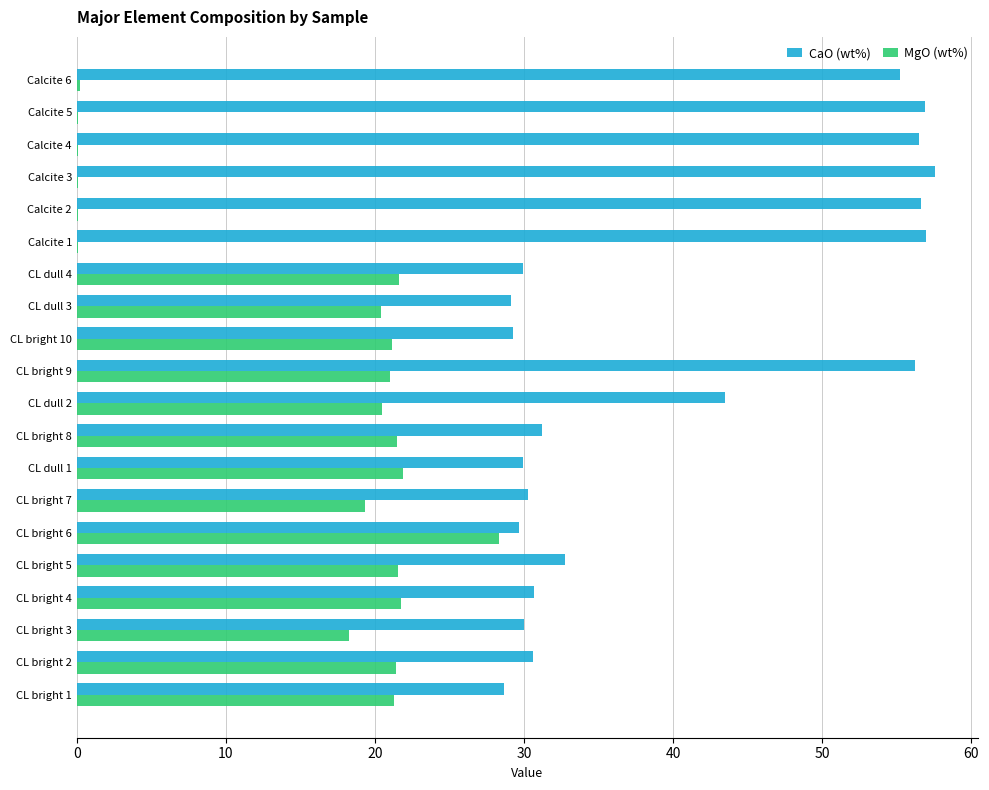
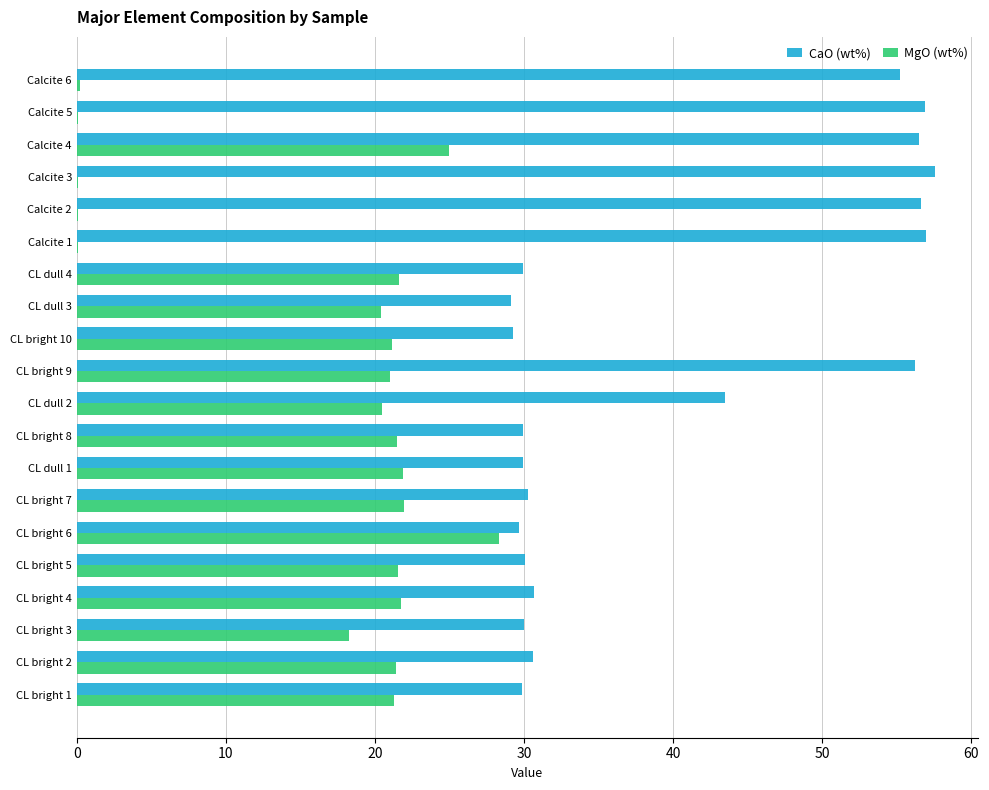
  {
    "CaO (wt%)": {
      "Calcite 6": 55.2,
      "Calcite 5": 56.9,
      "Calcite 4": 56.5,
      "Calcite 3": 57.6,
      "Calcite 2": 56.6,
      "Calcite 1": 57.0,
      "CL dull 4": 30.0,
      "CL dull 3": 29.1,
      "CL bright 10": 29.3,
      "CL bright 9": 56.2,
      "CL dull 2": 43.5,
-     "CL bright 8": 31.2,
+     "CL bright 8": 29.9,
      "CL dull 1": 29.9,
      "CL bright 7": 30.2,
      "CL bright 6": 29.7,
-     "CL bright 5": 32.8,
+     "CL bright 5": 30.1,
      "CL bright 4": 30.7,
      "CL bright 3": 30.0,
      "CL bright 2": 30.6,
-     "CL bright 1": 28.7
+     "CL bright 1": 29.9
    },
    "MgO (wt%)": {
      "Calcite 6": 0.2,
-     "Calcite 4": 0.1,
+     "Calcite 4": 24.9,
      "CL dull 4": 21.6,
      "CL dull 3": 20.4,
      "CL bright 10": 21.2,
      "CL bright 9": 21.0,
      "CL dull 2": 20.5,
      "CL bright 8": 21.5,
      "CL dull 1": 21.9,
-     "CL bright 7": 19.3,
+     "CL bright 7": 22.0,
      "CL bright 6": 28.3,
      "CL bright 5": 21.5,
      "CL bright 4": 21.7,
      "CL bright 3": 18.2,
      "CL bright 2": 21.4,
      "CL bright 1": 21.3
    }
  }
